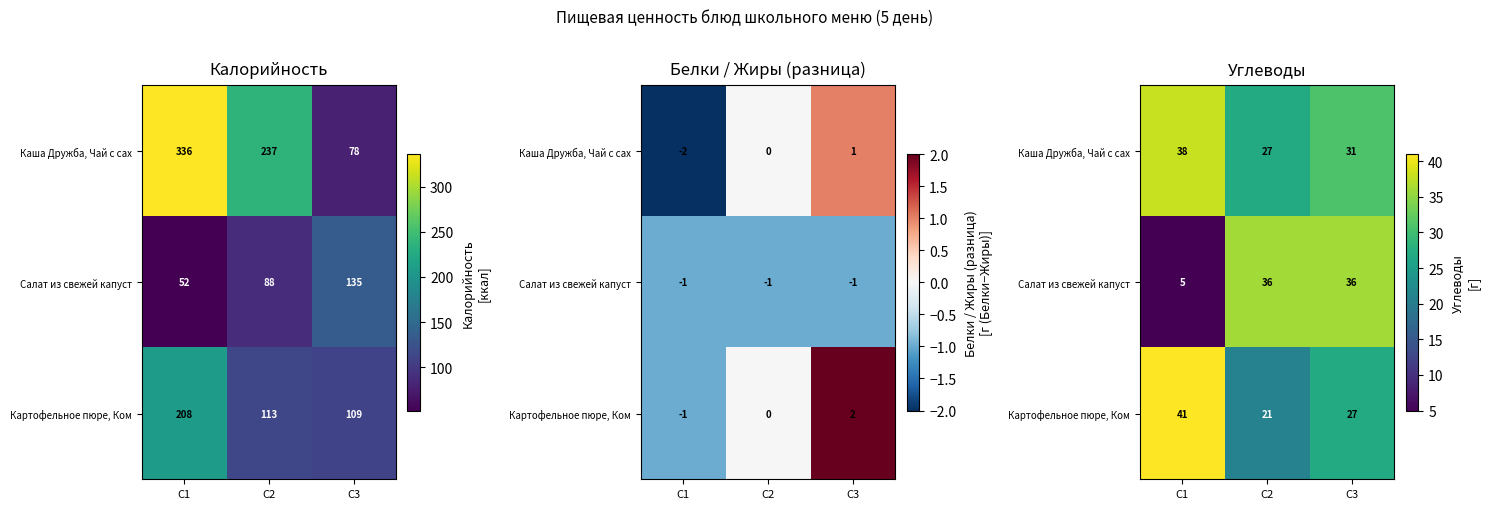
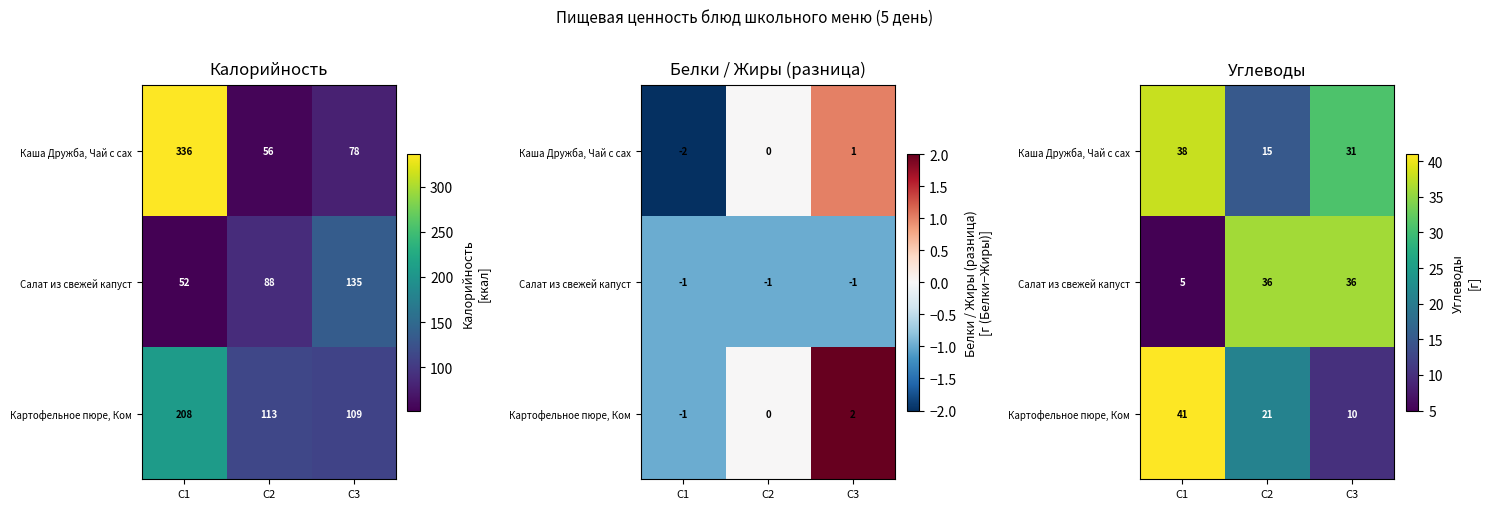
  {
    "Калорийность": {
      "Каша Дружба, Чай с сах": {
        "C1": 336,
-       "C2": 237,
+       "C2": 56,
        "C3": 78
      },
      "Салат из свежей капуст": {
        "C1": 52,
        "C2": 88,
        "C3": 135
      },
      "Картофельное пюре, Ком": {
        "C1": 208,
        "C2": 113,
        "C3": 109
      }
    },
    "Белки / Жиры (разница)": {
      "Каша Дружба, Чай с сах": {
        "C1": -2,
        "C2": 0,
        "C3": 1
      },
      "Салат из свежей капуст": {
        "C1": -1,
        "C2": -1,
        "C3": -1
      },
      "Картофельное пюре, Ком": {
        "C1": -1,
        "C2": 0,
        "C3": 2
      }
    },
    "Углеводы": {
      "Каша Дружба, Чай с сах": {
        "C1": 38,
-       "C2": 27,
+       "C2": 15,
        "C3": 31
      },
      "Салат из свежей капуст": {
        "C1": 5,
        "C2": 36,
        "C3": 36
      },
      "Картофельное пюре, Ком": {
        "C1": 41,
        "C2": 21,
-       "C3": 27
+       "C3": 10
      }
    }
  }
